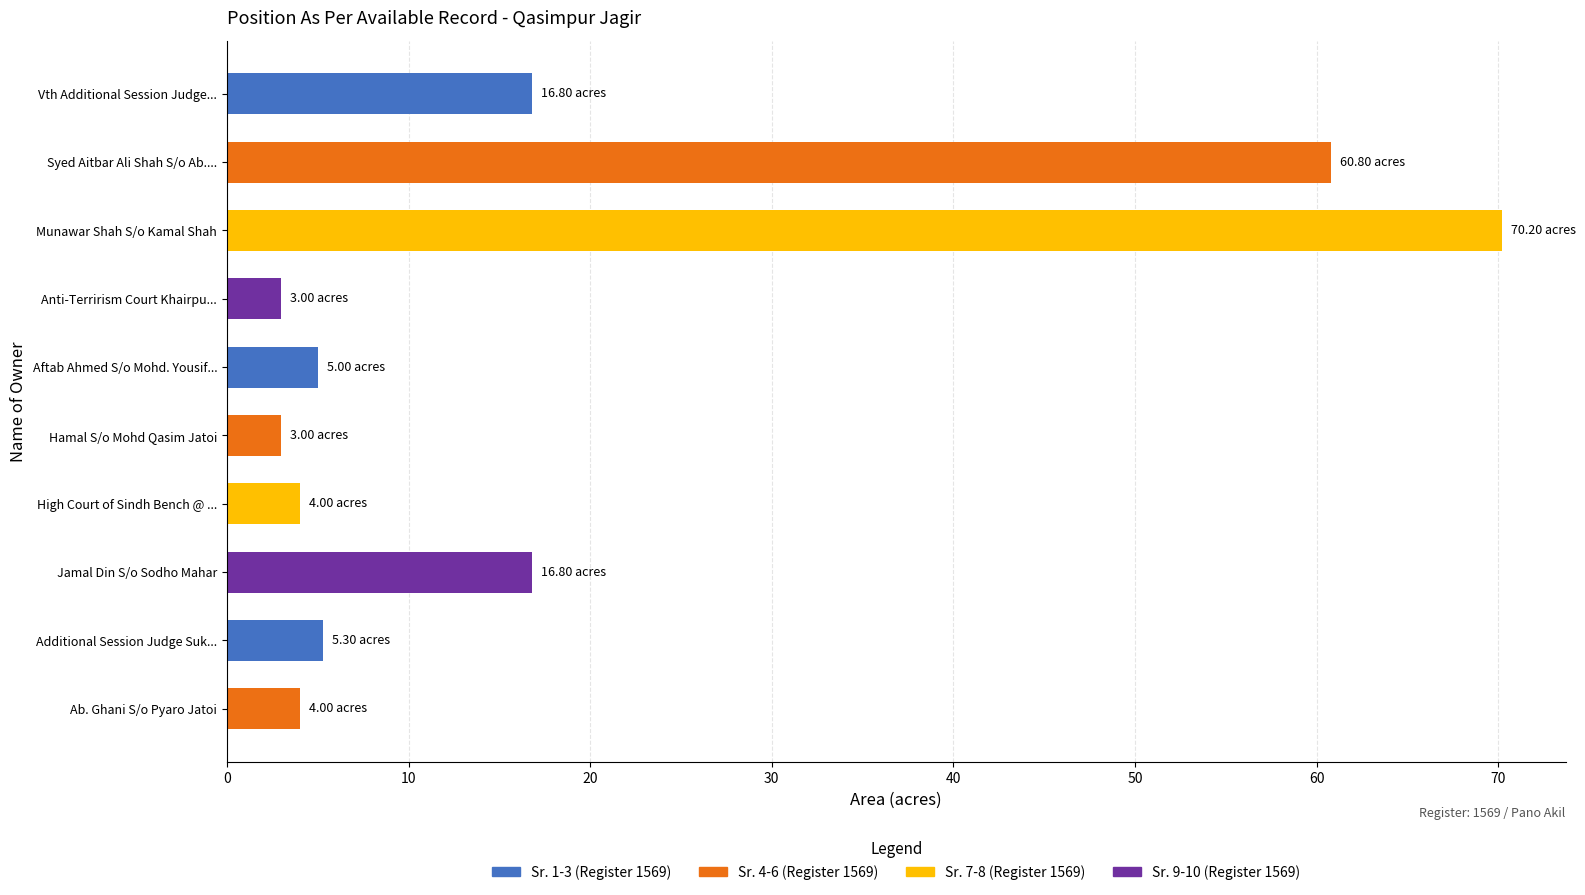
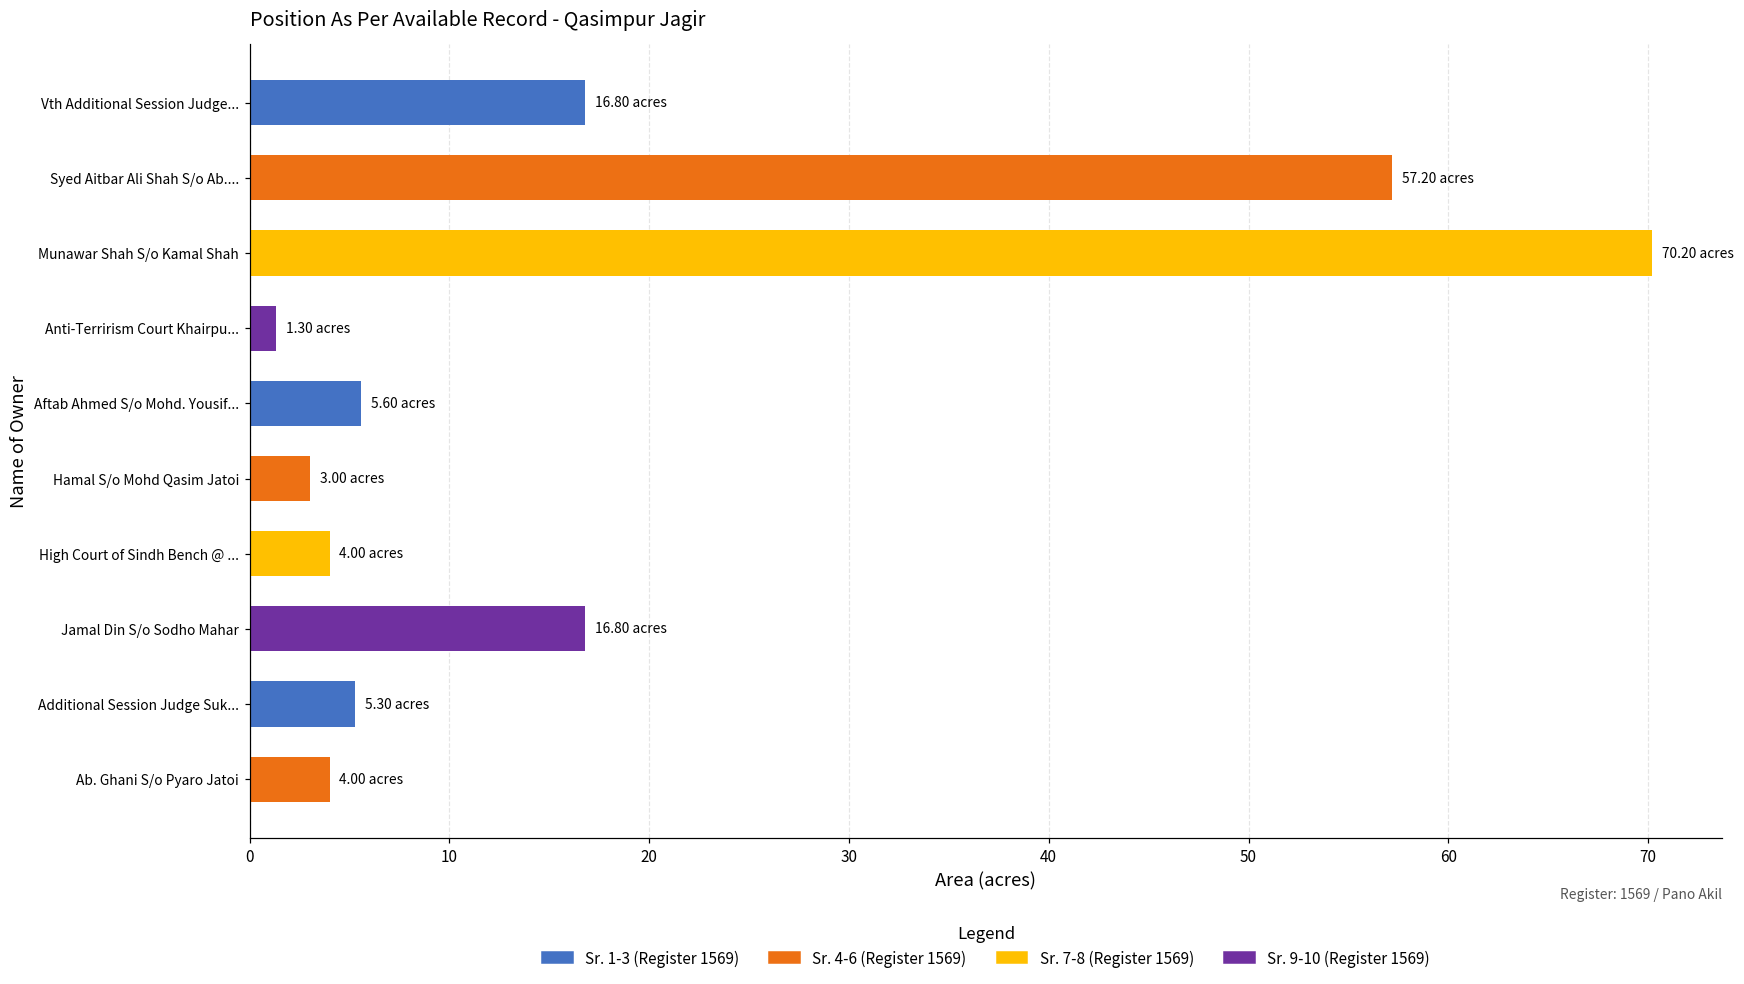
  {
    "Vth Additional Session Judge...": 16.80,
-   "Syed Aitbar Ali Shah S/o Ab....": 60.80,
+   "Syed Aitbar Ali Shah S/o Ab....": 57.20,
    "Munawar Shah S/o Kamal Shah": 70.20,
-   "Anti-Terrirism Court Khairpu...": 3.00,
-   "Aftab Ahmed S/o Mohd. Yousif...": 5.00,
+   "Anti-Terrirism Court Khairpu...": 1.30,
+   "Aftab Ahmed S/o Mohd. Yousif...": 5.60,
    "Hamal S/o Mohd Qasim Jatoi": 3.00,
    "High Court of Sindh Bench @ ...": 4.00,
    "Jamal Din S/o Sodho Mahar": 16.80,
    "Additional Session Judge Suk...": 5.30,
    "Ab. Ghani S/o Pyaro Jatoi": 4.00
  }
